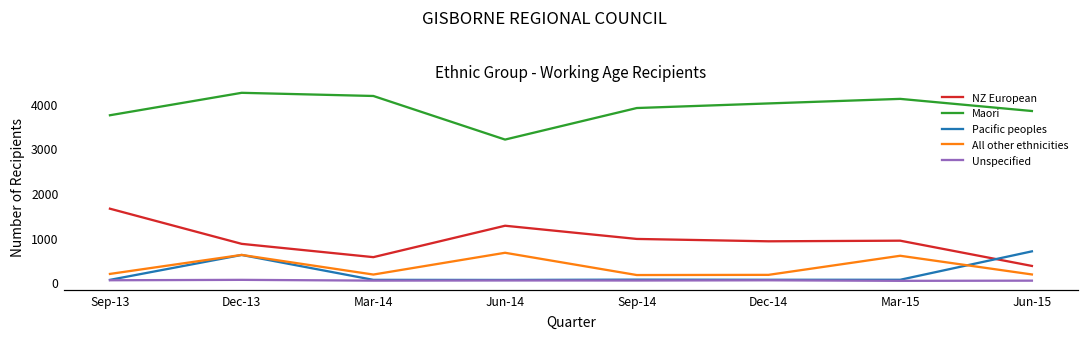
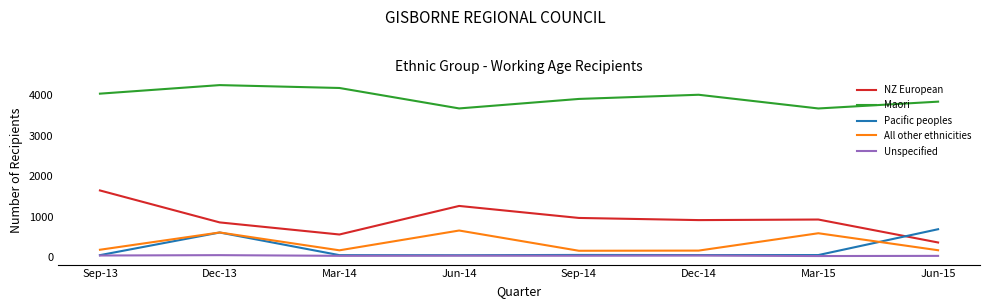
  {
    "NZ European": {
      "Sep-13": 1700,
      "Dec-13": 900,
      "Mar-14": 600,
      "Jun-14": 1300,
      "Sep-14": 1000,
      "Dec-14": 900,
      "Mar-15": 900,
      "Jun-15": 400
    },
    "Maori": {
-     "Sep-13": 3700,
+     "Sep-13": 4000,
      "Dec-13": 4300,
      "Mar-14": 4200,
-     "Jun-14": 3200,
+     "Jun-14": 3700,
      "Sep-14": 3900,
      "Dec-14": 4000,
-     "Mar-15": 4100,
+     "Mar-15": 3700,
      "Jun-15": 3800
    },
    "Pacific peoples": {
      "Jun-15": 700
    },
    "All other ethnicities": {
      "Sep-13": 200,
      "Mar-14": 200,
      "Jun-14": 700,
      "Sep-14": 200,
      "Dec-14": 200,
      "Mar-15": 600,
      "Jun-15": 200
    },
    "Unspecified": {
      "Dec-13": 100,
      "Jun-15": 0
    }
  }
